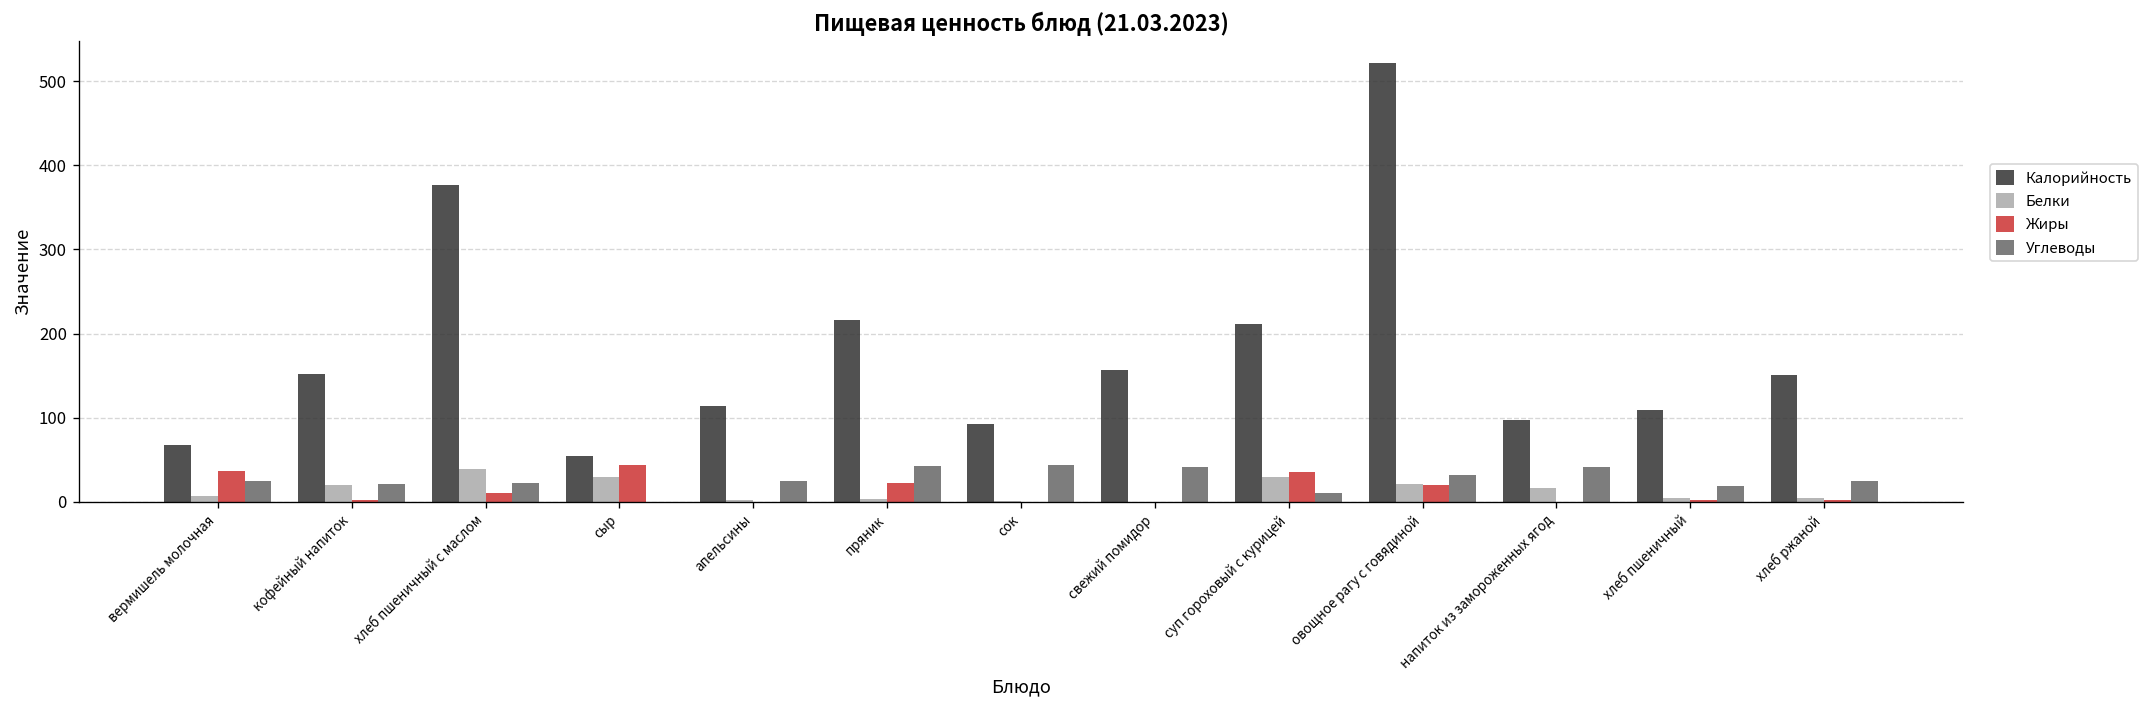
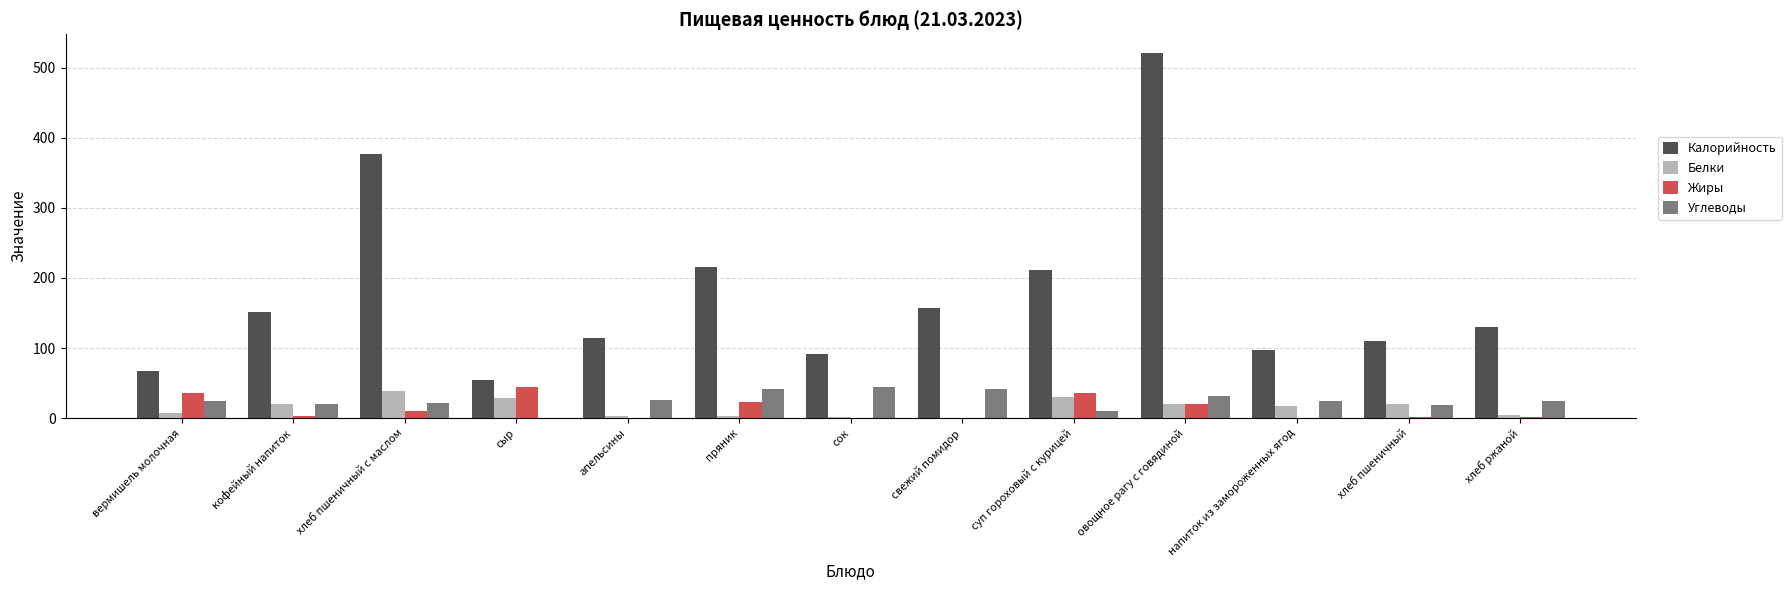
  {
    "Калорийность": {
      "вермишель молочная": 70,
      "кофейный напиток": 150,
      "хлеб пшеничный с маслом": 380,
      "сыр": 50,
      "апельсины": 110,
      "пряник": 220,
      "сок": 90,
      "свежий помидор": 160,
      "суп гороховый с курицей": 210,
      "овощное рагу с говядиной": 520,
      "напиток из замороженных ягод": 100,
      "хлеб пшеничный": 110,
-     "хлеб ржаной": 150
+     "хлеб ржаной": 130
    },
    "Белки": {
      "вермишель молочная": 10,
      "кофейный напиток": 20,
      "хлеб пшеничный с маслом": 40,
      "сыр": 30,
      "суп гороховый с курицей": 30,
      "овощное рагу с говядиной": 20,
      "напиток из замороженных ягод": 20,
-     "хлеб пшеничный": 0,
+     "хлеб пшеничный": 20,
      "хлеб ржаной": 0
    },
    "Жиры": {
      "вермишель молочная": 40,
      "хлеб пшеничный с маслом": 10,
      "сыр": 40,
      "апельсины": 0,
      "пряник": 20,
      "свежий помидор": 0,
      "суп гороховый с курицей": 40,
      "овощное рагу с говядиной": 20,
      "напиток из замороженных ягод": 0
    },
    "Углеводы": {
      "вермишель молочная": 20,
      "кофейный напиток": 20,
      "хлеб пшеничный с маслом": 20,
      "сыр": 0,
      "апельсины": 30,
      "пряник": 40,
      "сок": 40,
      "свежий помидор": 40,
      "суп гороховый с курицей": 10,
      "овощное рагу с говядиной": 30,
-     "напиток из замороженных ягод": 40,
+     "напиток из замороженных ягод": 20,
      "хлеб пшеничный": 20,
      "хлеб ржаной": 20
    }
  }
